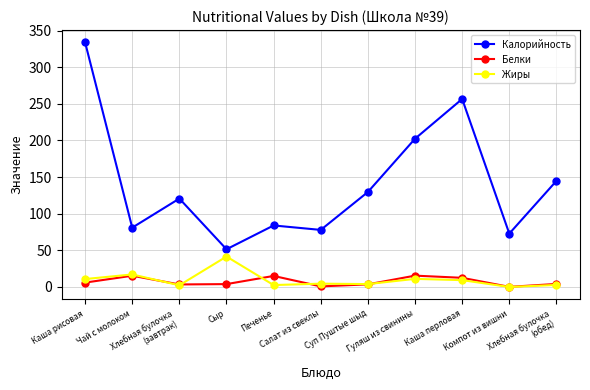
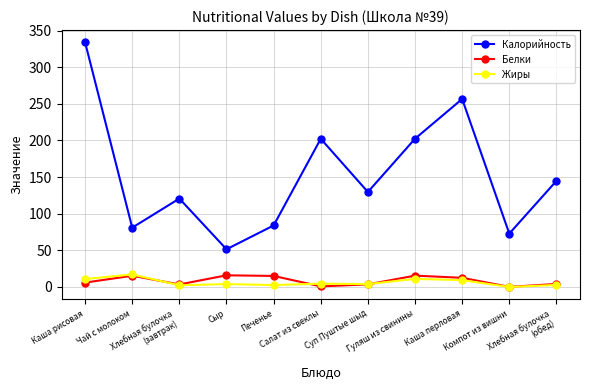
  {
    "Калорийность": {
      "Каша рисовая": 330,
      "Чай с молоком": 80,
      "Хлебная булочка (завтрак)": 120,
      "Сыр": 50,
      "Печенье": 80,
-     "Салат из свеклы": 80,
+     "Салат из свеклы": 200,
      "Суп Пуштые шыд": 130,
      "Гуляш из свинины": 200,
      "Каша перловая": 260,
      "Компот из вишни": 70,
      "Хлебная булочка (обед)": 140
    },
    "Белки": {
      "Каша рисовая": 10,
-     "Сыр": 0,
+     "Сыр": 20,
      "Печенье": 20,
      "Салат из свеклы": 0,
      "Гуляш из свинины": 20
    },
    "Жиры": {
      "Каша рисовая": 10,
-     "Сыр": 40,
+     "Сыр": 0,
      "Печенье": 0,
      "Салат из свеклы": 0,
      "Гуляш из свинины": 10
    }
  }
